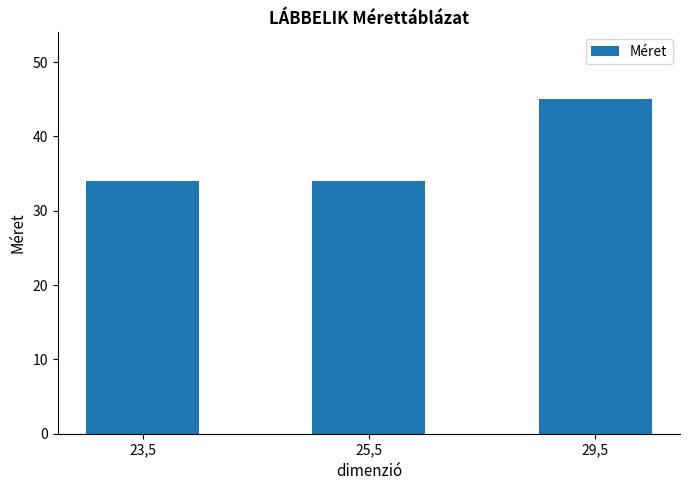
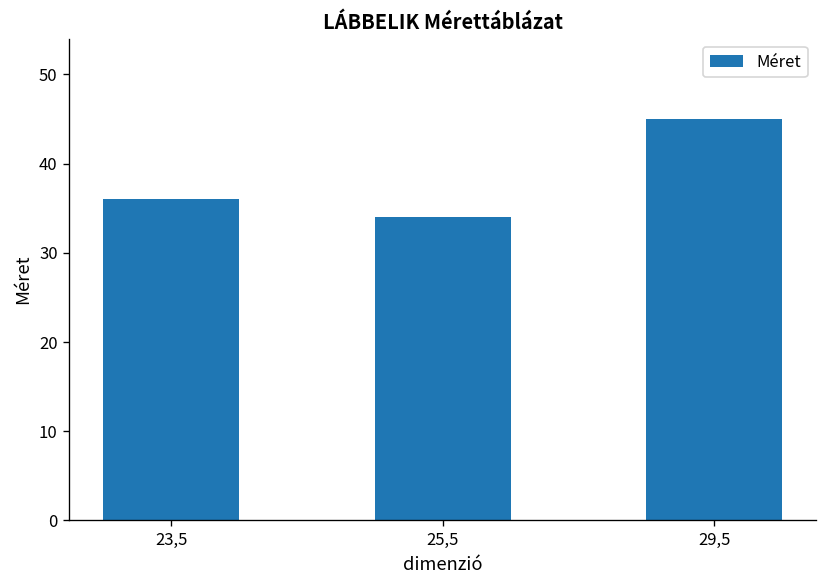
  {
-   "23,5": 34,
+   "23,5": 36,
    "25,5": 34,
    "29,5": 45
  }
